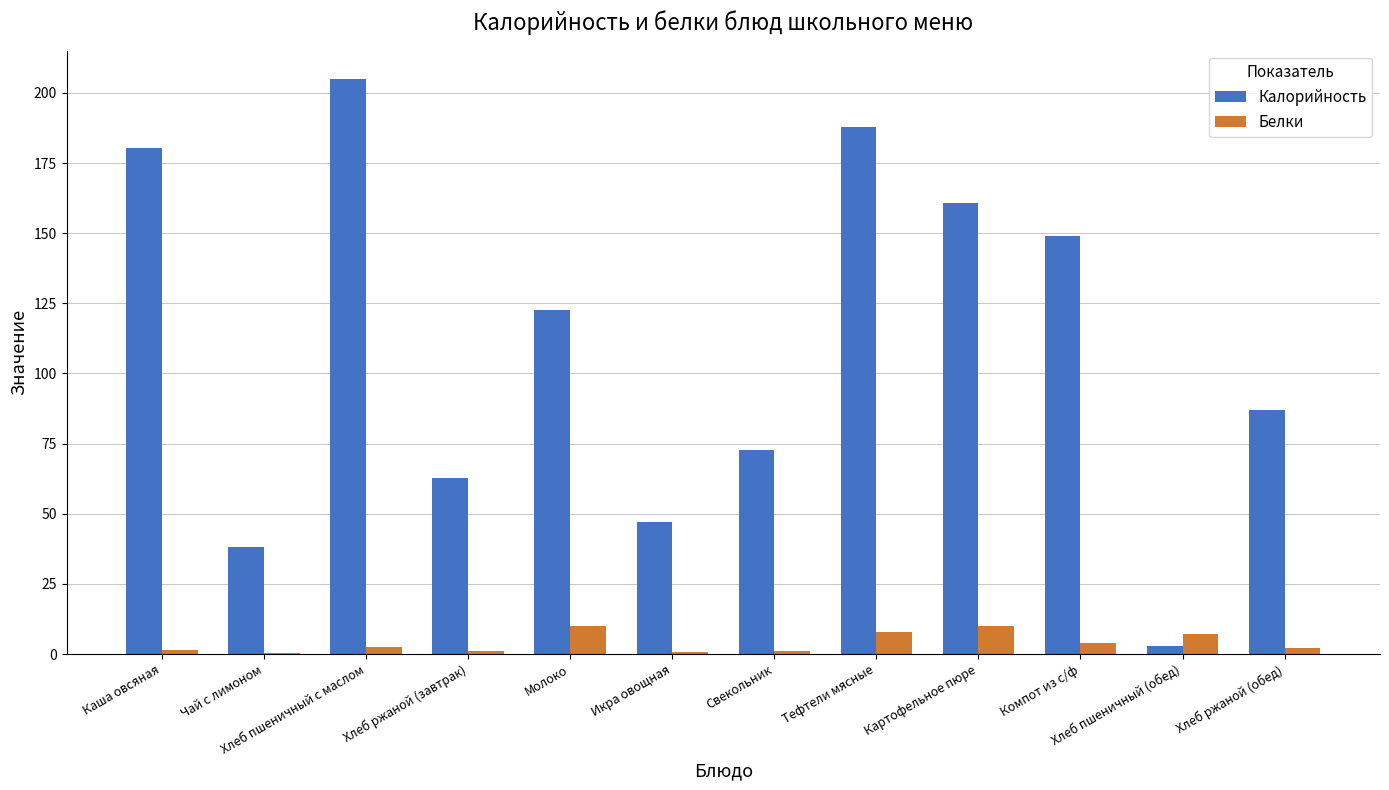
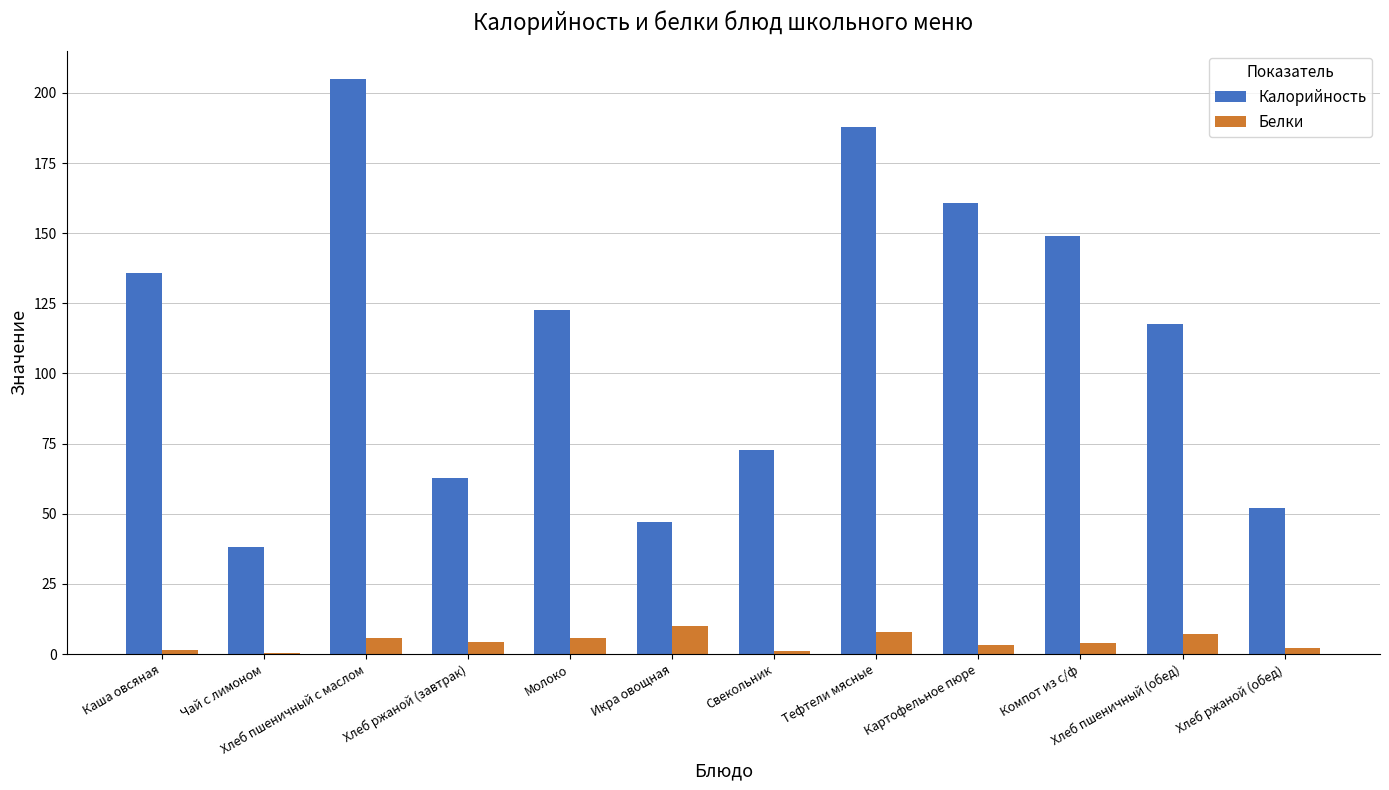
  {
    "Калорийность": {
-     "Каша овсяная": 180,
+     "Каша овсяная": 136,
      "Чай с лимоном": 38,
      "Хлеб пшеничный с маслом": 205,
      "Хлеб ржаной (завтрак)": 63,
      "Молоко": 123,
      "Икра овощная": 47,
      "Свекольник": 73,
      "Тефтели мясные": 188,
      "Картофельное пюре": 161,
      "Компот из с/ф": 149,
-     "Хлеб пшеничный (обед)": 3,
-     "Хлеб ржаной (обед)": 87
+     "Хлеб пшеничный (обед)": 118,
+     "Хлеб ржаной (обед)": 52
    },
    "Белки": {
      "Каша овсяная": 1,
-     "Хлеб пшеничный с маслом": 3,
-     "Хлеб ржаной (завтрак)": 1,
-     "Молоко": 10,
-     "Икра овощная": 1,
+     "Хлеб пшеничный с маслом": 6,
+     "Хлеб ржаной (завтрак)": 4,
+     "Молоко": 6,
+     "Икра овощная": 10,
      "Свекольник": 1,
      "Тефтели мясные": 8,
-     "Картофельное пюре": 10,
+     "Картофельное пюре": 3,
      "Компот из с/ф": 4,
      "Хлеб пшеничный (обед)": 7,
      "Хлеб ржаной (обед)": 2
    }
  }
